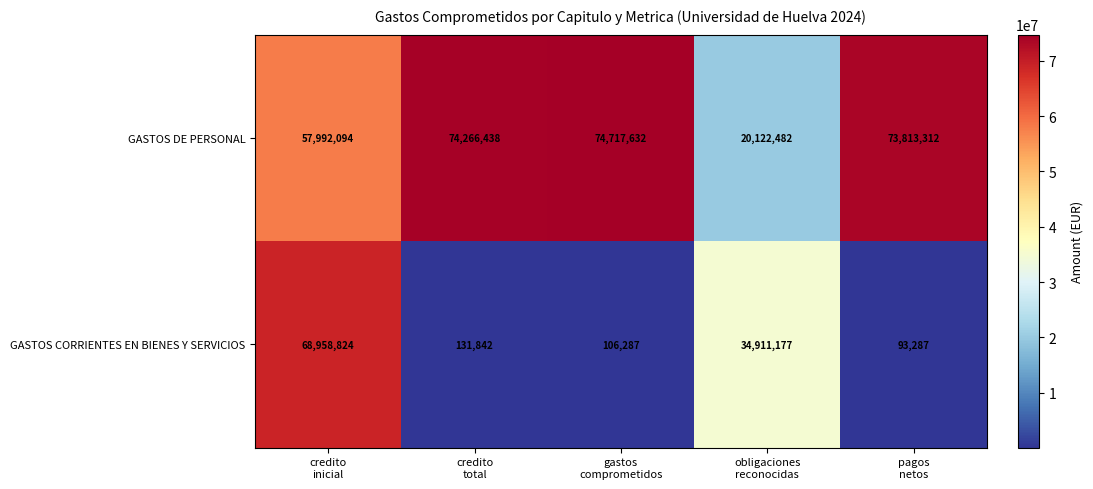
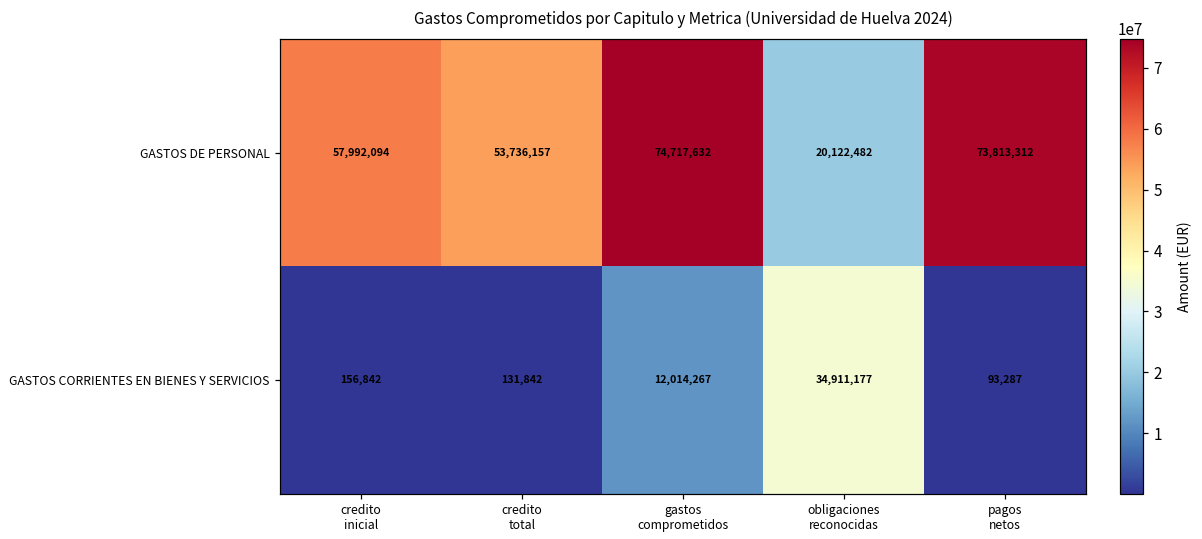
  {
    "GASTOS DE PERSONAL": {
      "credito inicial": "57,992,094",
-     "credito total": "74,266,438",
+     "credito total": "53,736,157",
      "gastos comprometidos": "74,717,632",
      "obligaciones reconocidas": "20,122,482",
      "pagos netos": "73,813,312"
    },
    "GASTOS CORRIENTES EN BIENES Y SERVICIOS": {
-     "credito inicial": "68,958,824",
+     "credito inicial": "156,842",
      "credito total": "131,842",
-     "gastos comprometidos": "106,287",
+     "gastos comprometidos": "12,014,267",
      "obligaciones reconocidas": "34,911,177",
      "pagos netos": "93,287"
    }
  }
